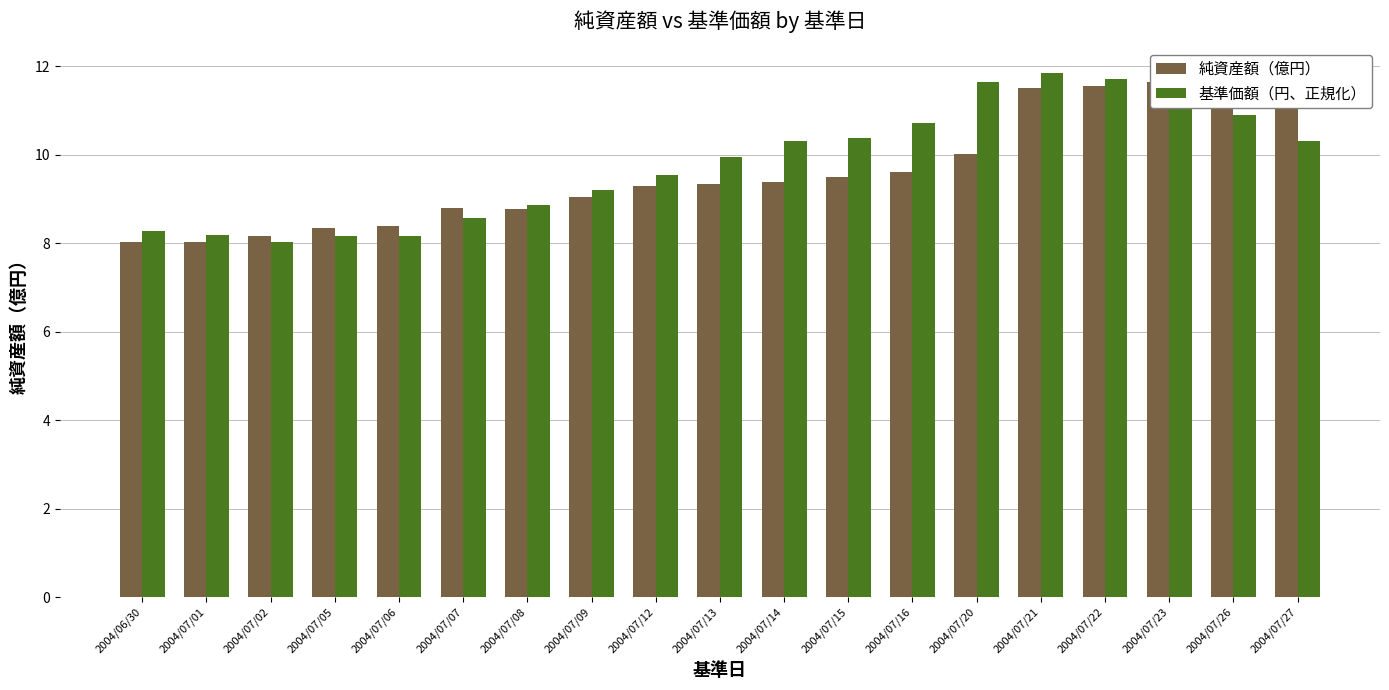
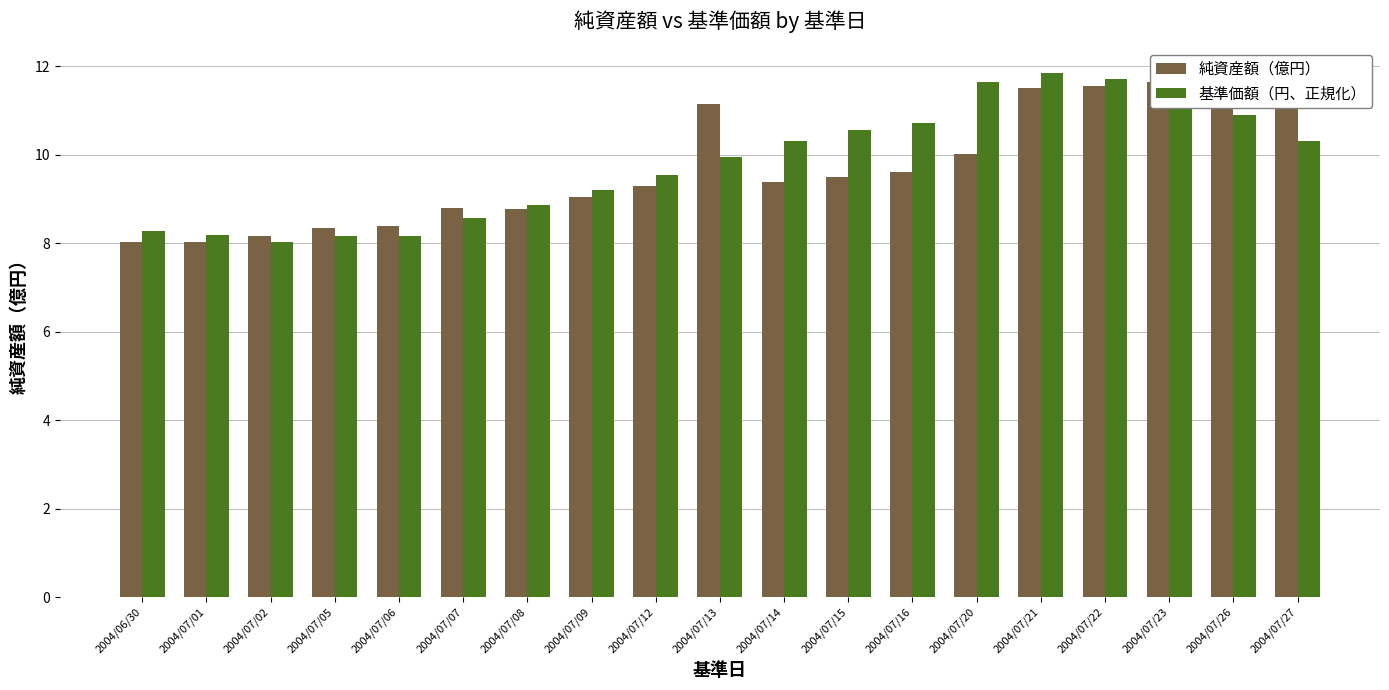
  {
    "純資産額（億円）": {
      "2004/06/30": 8.0,
      "2004/07/01": 8.0,
      "2004/07/02": 8.2,
      "2004/07/05": 8.4,
      "2004/07/06": 8.4,
      "2004/07/07": 8.8,
      "2004/07/08": 8.8,
      "2004/07/09": 9.1,
      "2004/07/12": 9.3,
-     "2004/07/13": 9.3,
+     "2004/07/13": 11.1,
      "2004/07/14": 9.4,
      "2004/07/15": 9.5,
      "2004/07/16": 9.6,
      "2004/07/20": 10.0,
      "2004/07/21": 11.5,
      "2004/07/22": 11.6
    },
    "基準価額（円、正規化）": {
      "2004/06/30": 8.3,
      "2004/07/01": 8.2,
      "2004/07/02": 8.0,
      "2004/07/05": 8.2,
      "2004/07/06": 8.2,
      "2004/07/07": 8.6,
      "2004/07/08": 8.9,
      "2004/07/09": 9.2,
      "2004/07/12": 9.5,
      "2004/07/13": 9.9,
      "2004/07/14": 10.3,
-     "2004/07/15": 10.4,
+     "2004/07/15": 10.6,
      "2004/07/16": 10.7,
      "2004/07/20": 11.6,
      "2004/07/21": 11.8,
      "2004/07/22": 11.7,
      "2004/07/26": 10.9,
      "2004/07/27": 10.3
    }
  }
